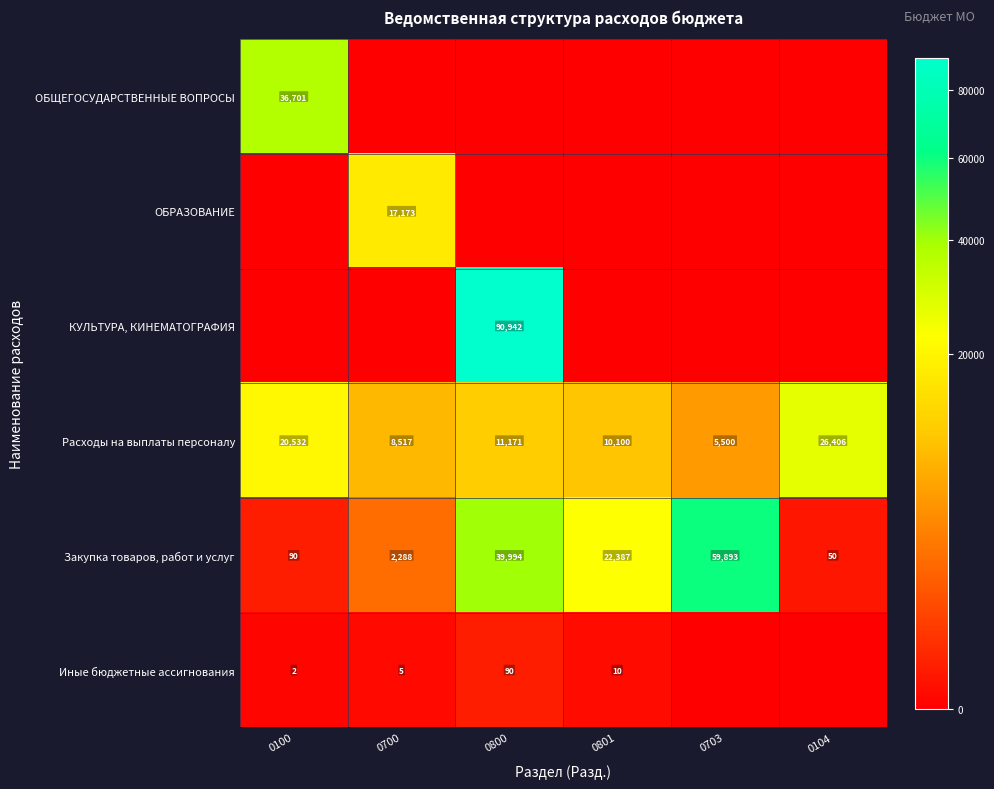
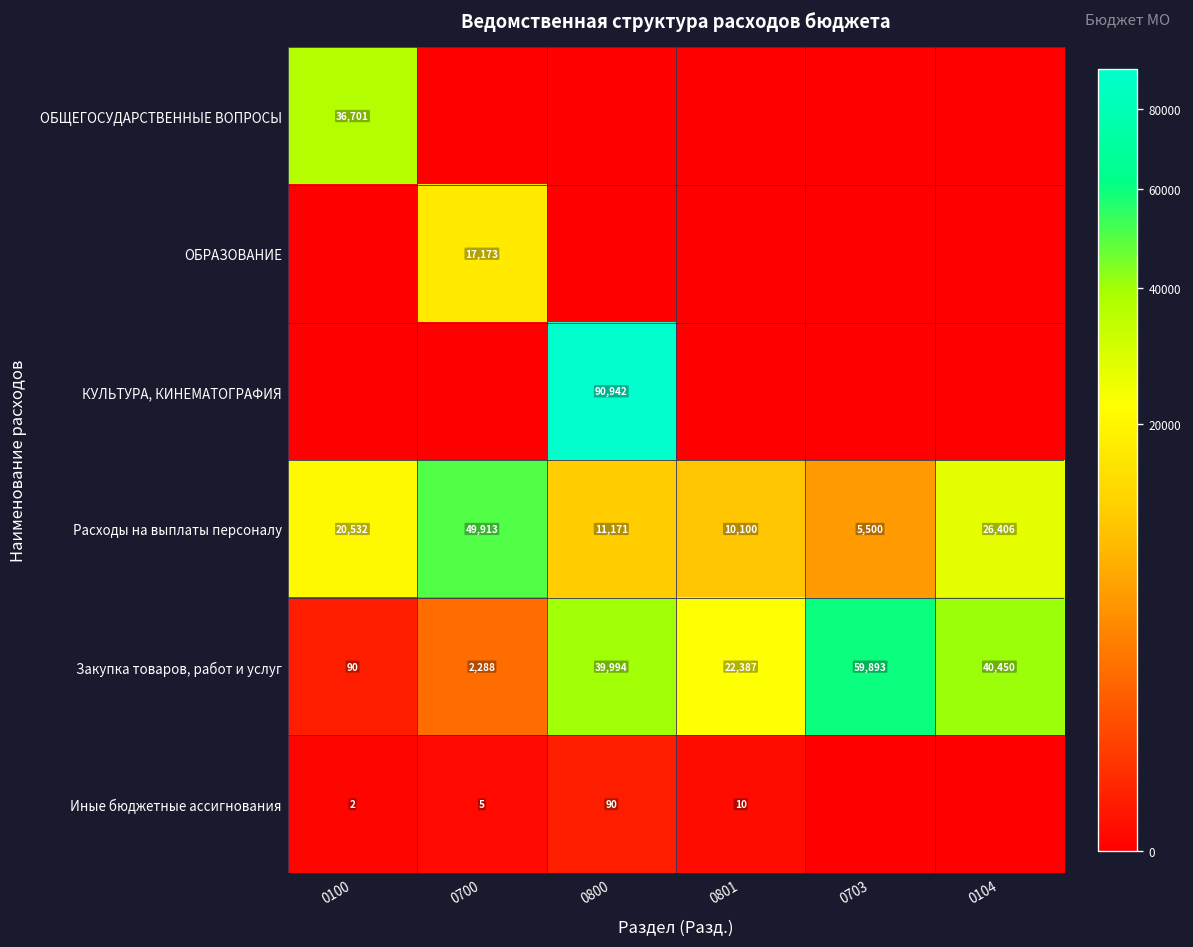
  {
    "Расходы на выплаты персоналу": {
-     "0700": "8,517"
+     "0700": "49,913"
    },
    "Закупка товаров, работ и услуг": {
-     "0104": "50"
+     "0104": "40,450"
    }
  }
